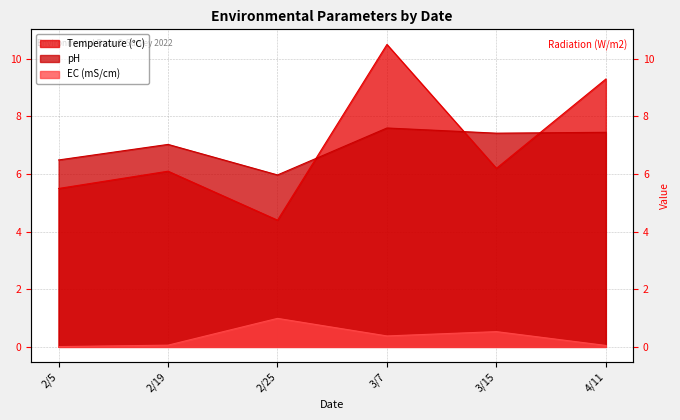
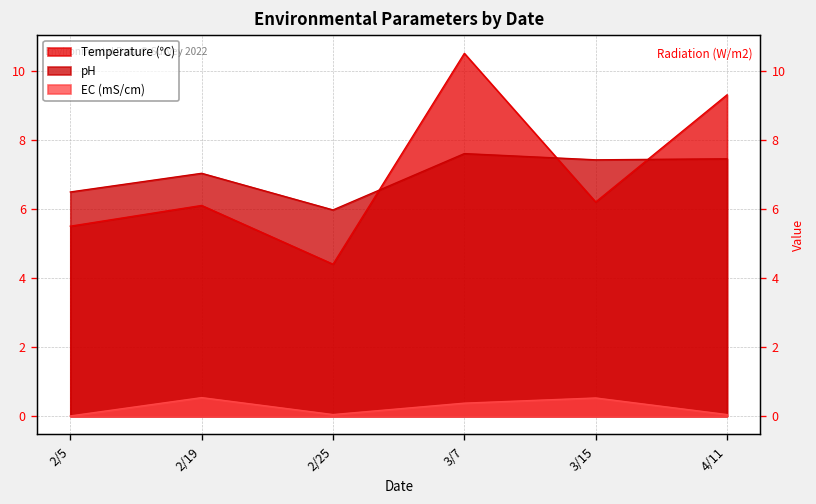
  {
    "EC (mS/cm)": {
      "2/5": 0.0,
-     "2/19": 0.1,
-     "2/25": 1.0,
+     "2/19": 0.5,
+     "2/25": 0.1,
      "3/7": 0.4,
      "3/15": 0.5,
      "4/11": 0.1
    }
  }
